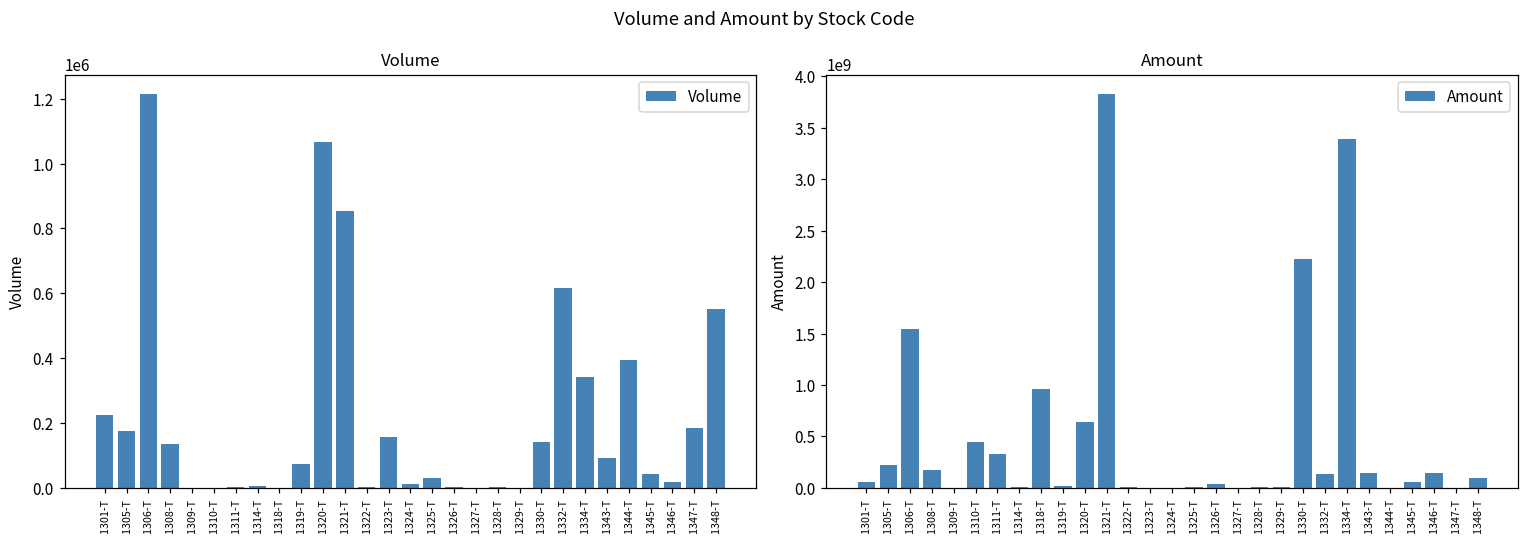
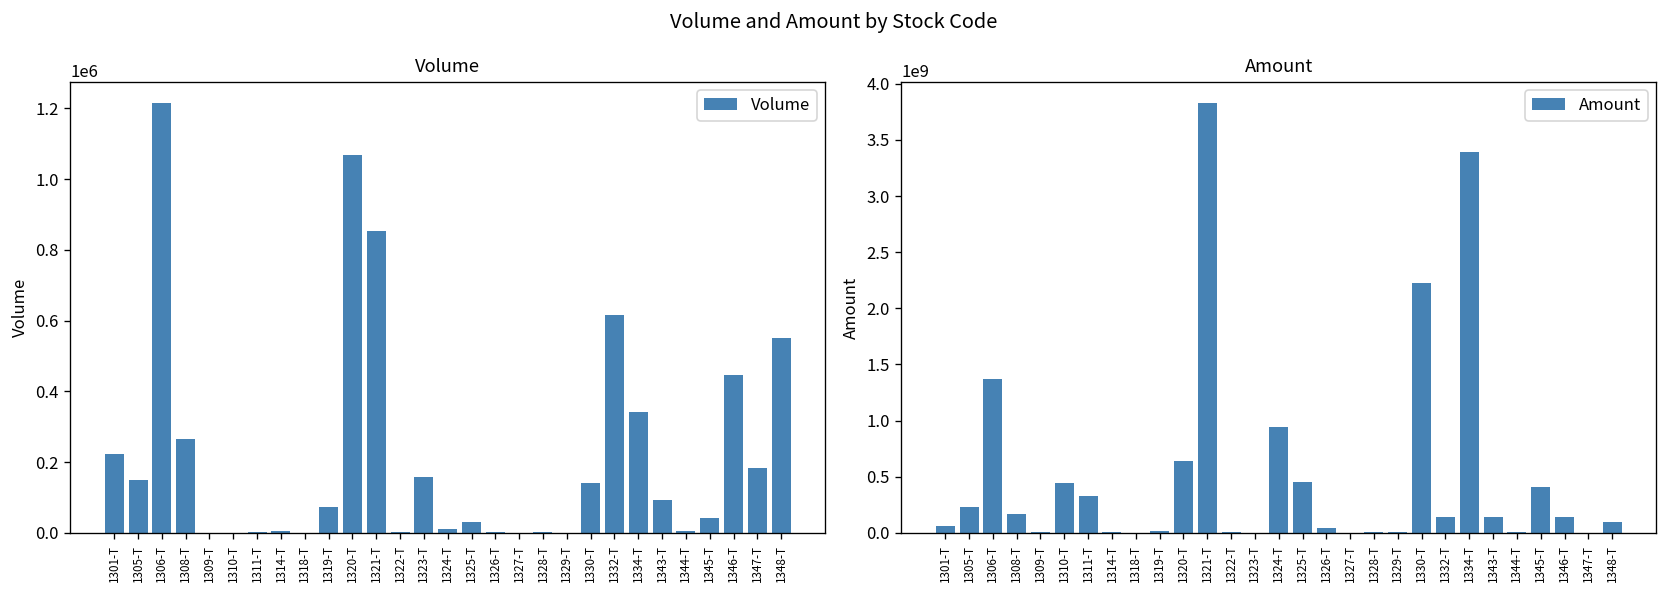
  {
    "Volume": {
      "1301-T": 220000,
-     "1305-T": 180000,
+     "1305-T": 150000,
      "1306-T": 1210000,
-     "1308-T": 140000,
+     "1308-T": 270000,
      "1319-T": 70000,
      "1320-T": 1070000,
      "1321-T": 850000,
      "1323-T": 160000,
      "1324-T": 10000,
      "1325-T": 30000,
      "1330-T": 140000,
      "1332-T": 620000,
      "1334-T": 340000,
      "1343-T": 90000,
-     "1344-T": 390000,
+     "1344-T": 0,
      "1345-T": 40000,
-     "1346-T": 20000,
+     "1346-T": 450000,
      "1347-T": 180000,
      "1348-T": 550000
    },
    "Amount": {
      "1301-T": 100000000,
      "1305-T": 200000000,
-     "1306-T": 1500000000,
+     "1306-T": 1400000000,
      "1308-T": 200000000,
      "1310-T": 400000000,
      "1311-T": 300000000,
-     "1318-T": 1000000000,
+     "1318-T": 0,
      "1320-T": 600000000,
      "1321-T": 3800000000,
-     "1324-T": 0,
-     "1325-T": 0,
+     "1324-T": 900000000,
+     "1325-T": 500000000,
      "1326-T": 0,
      "1330-T": 2200000000,
      "1332-T": 100000000,
      "1334-T": 3400000000,
      "1343-T": 100000000,
-     "1345-T": 100000000,
+     "1345-T": 400000000,
      "1346-T": 100000000,
      "1348-T": 100000000
    }
  }
